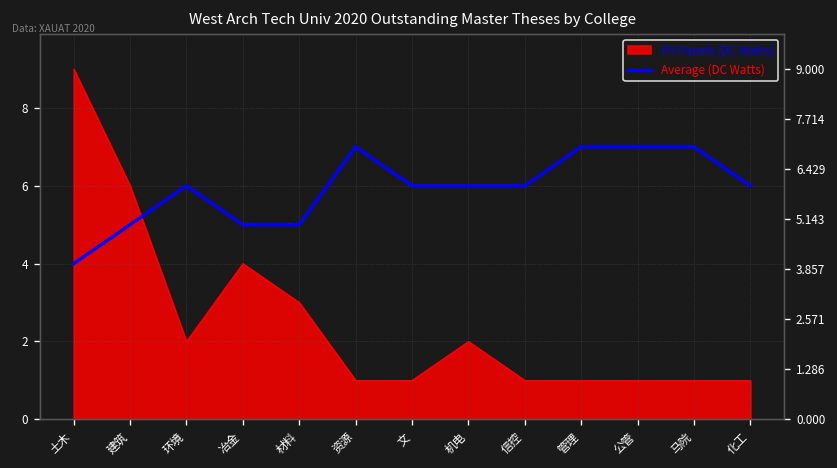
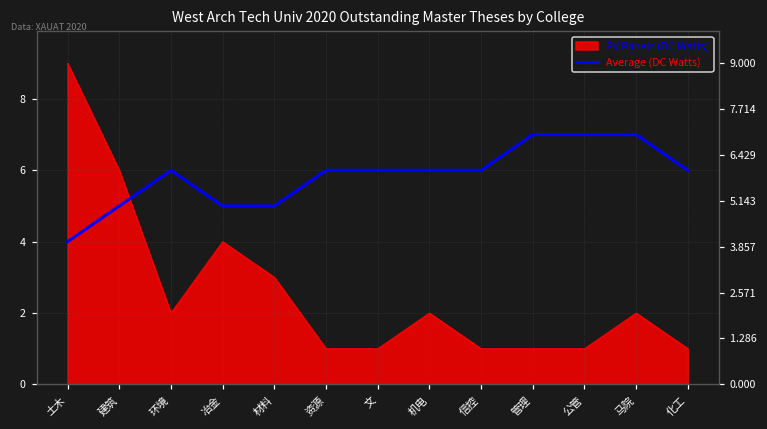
  {
    "PV Panels (DC Watts)": {
      "土木": 9,
      "建筑": 6,
      "环境": 2,
      "冶金": 4,
      "材料": 3,
      "资源": 1,
      "文": 1,
      "机电": 2,
      "信控": 1,
      "管理": 1,
      "公管": 1,
-     "马院": 1,
+     "马院": 2,
      "化工": 1
    },
    "Average (DC Watts)": {
      "土木": 4,
      "建筑": 5,
      "环境": 6,
      "冶金": 5,
      "材料": 5,
-     "资源": 7,
+     "资源": 6,
      "文": 6,
      "机电": 6,
      "信控": 6,
      "管理": 7,
      "公管": 7,
      "马院": 7,
      "化工": 6
    }
  }
